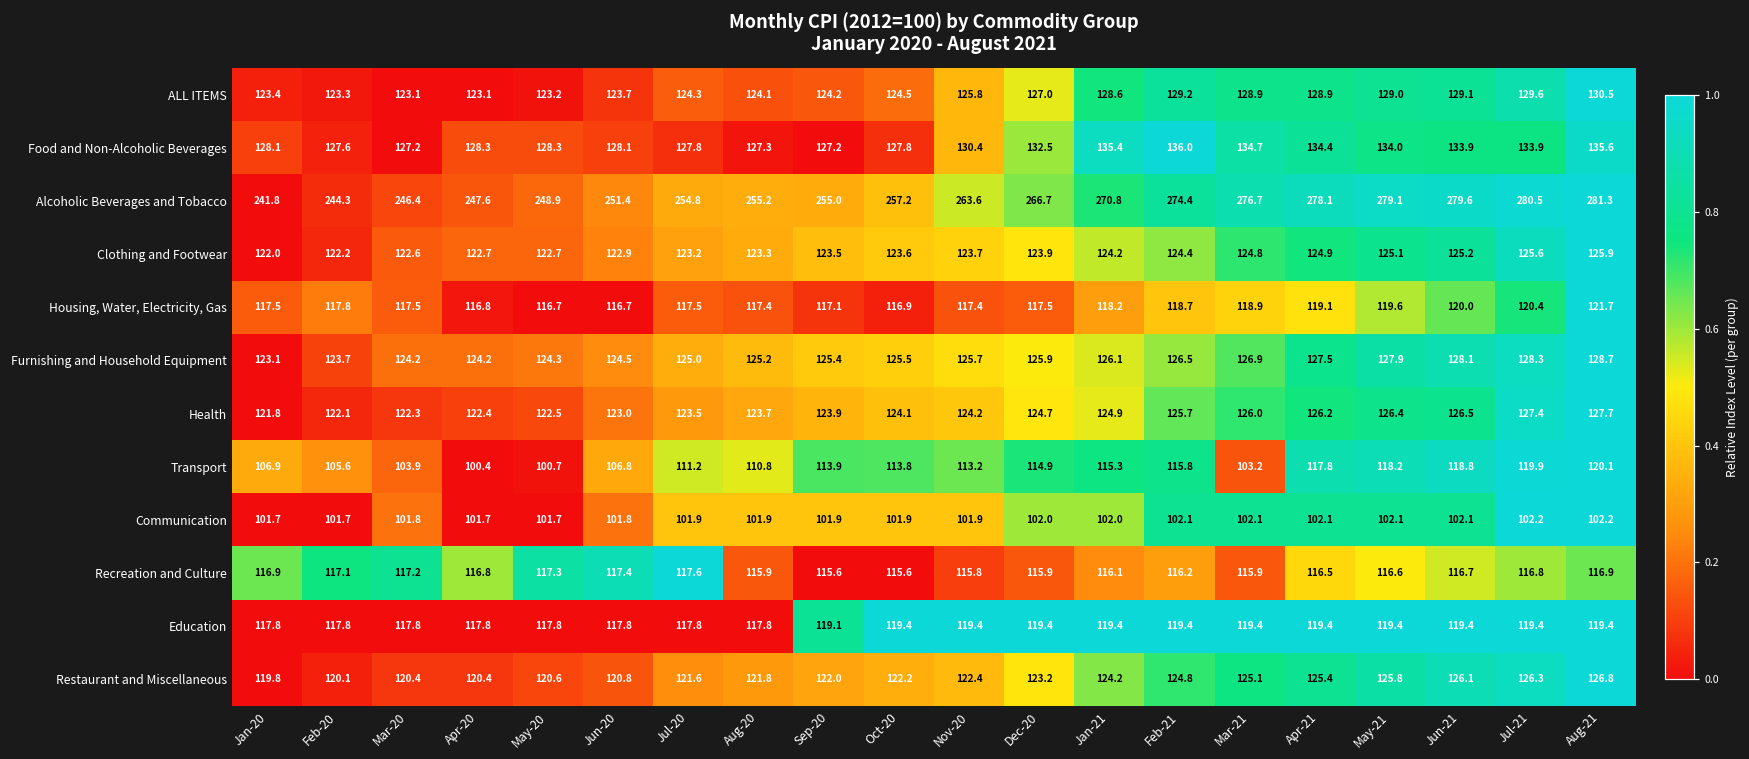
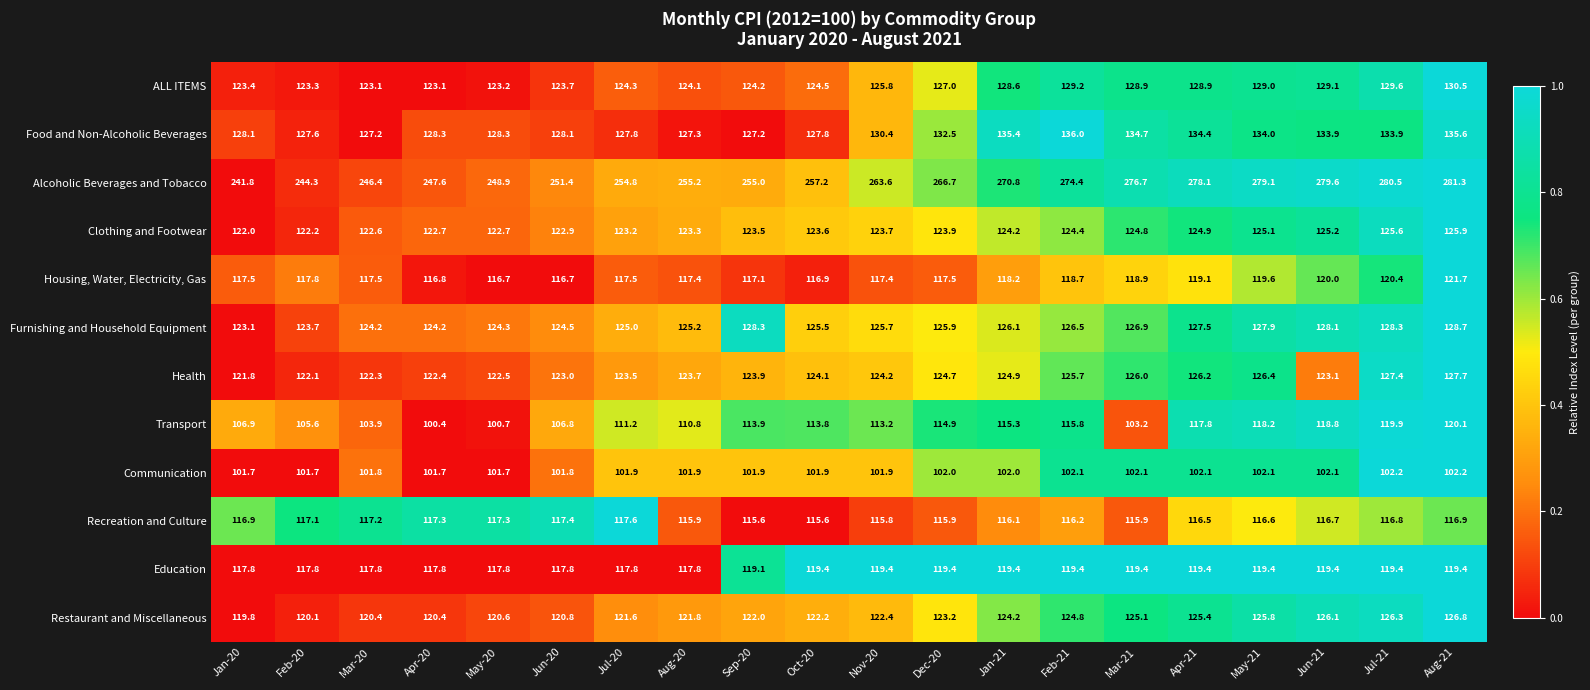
  {
    "Furnishing and Household Equipment": {
      "Jan-20": 123.1,
      "Feb-20": 123.7,
      "Mar-20": 124.2,
      "Apr-20": 124.2,
      "May-20": 124.3,
      "Jun-20": 124.5,
      "Jul-20": 125.0,
      "Aug-20": 125.2,
-     "Sep-20": 125.4,
+     "Sep-20": 128.3,
      "Oct-20": 125.5,
      "Nov-20": 125.7,
      "Dec-20": 125.9,
      "Jan-21": 126.1,
      "Feb-21": 126.5,
      "Mar-21": 126.9,
      "Apr-21": 127.5,
      "May-21": 127.9,
      "Jun-21": 128.1,
      "Jul-21": 128.3,
      "Aug-21": 128.7
    },
    "Health": {
      "Jan-20": 121.8,
      "Feb-20": 122.1,
      "Mar-20": 122.3,
      "Apr-20": 122.4,
      "May-20": 122.5,
      "Jun-20": 123.0,
      "Jul-20": 123.5,
      "Aug-20": 123.7,
      "Sep-20": 123.9,
      "Oct-20": 124.1,
      "Nov-20": 124.2,
      "Dec-20": 124.7,
      "Jan-21": 124.9,
      "Feb-21": 125.7,
      "Mar-21": 126.0,
      "Apr-21": 126.2,
      "May-21": 126.4,
-     "Jun-21": 126.5,
+     "Jun-21": 123.1,
      "Jul-21": 127.4,
      "Aug-21": 127.7
    },
    "Recreation and Culture": {
      "Jan-20": 116.9,
      "Feb-20": 117.1,
      "Mar-20": 117.2,
-     "Apr-20": 116.8,
+     "Apr-20": 117.3,
      "May-20": 117.3,
      "Jun-20": 117.4,
      "Jul-20": 117.6,
      "Aug-20": 115.9,
      "Sep-20": 115.6,
      "Oct-20": 115.6,
      "Nov-20": 115.8,
      "Dec-20": 115.9,
      "Jan-21": 116.1,
      "Feb-21": 116.2,
      "Mar-21": 115.9,
      "Apr-21": 116.5,
      "May-21": 116.6,
      "Jun-21": 116.7,
      "Jul-21": 116.8,
      "Aug-21": 116.9
    }
  }
